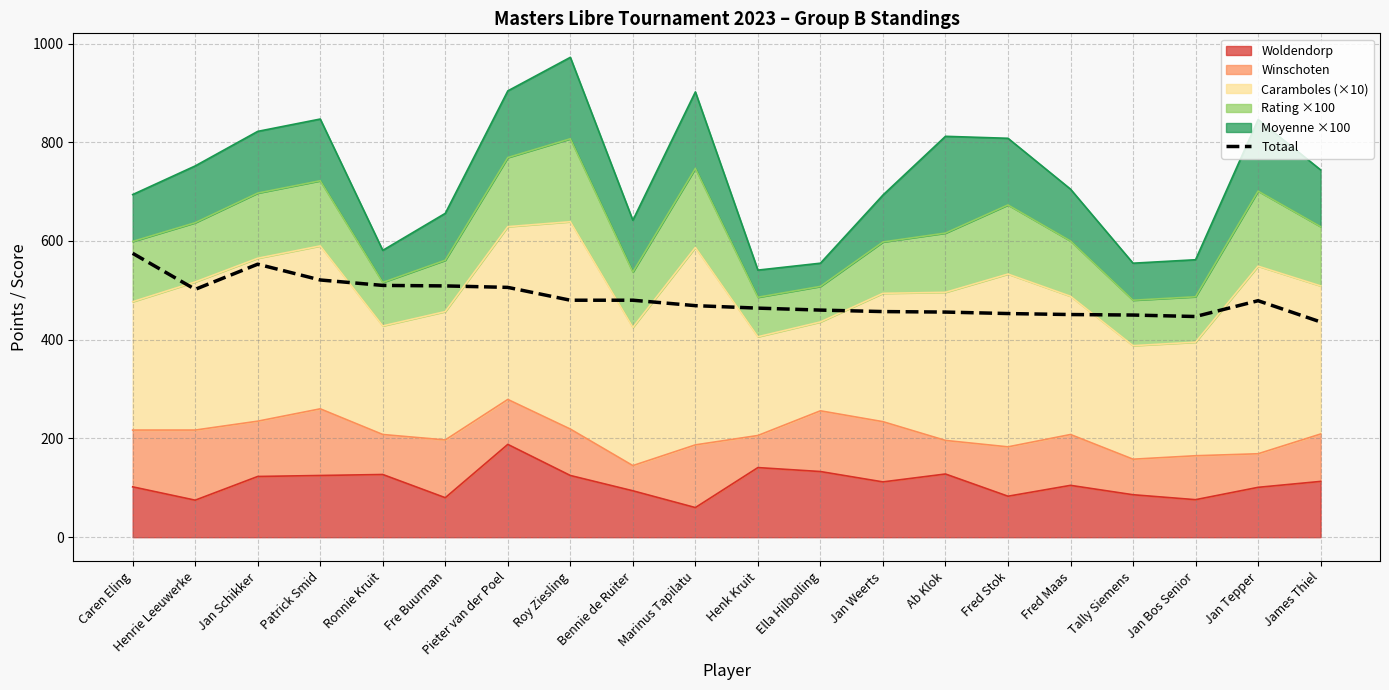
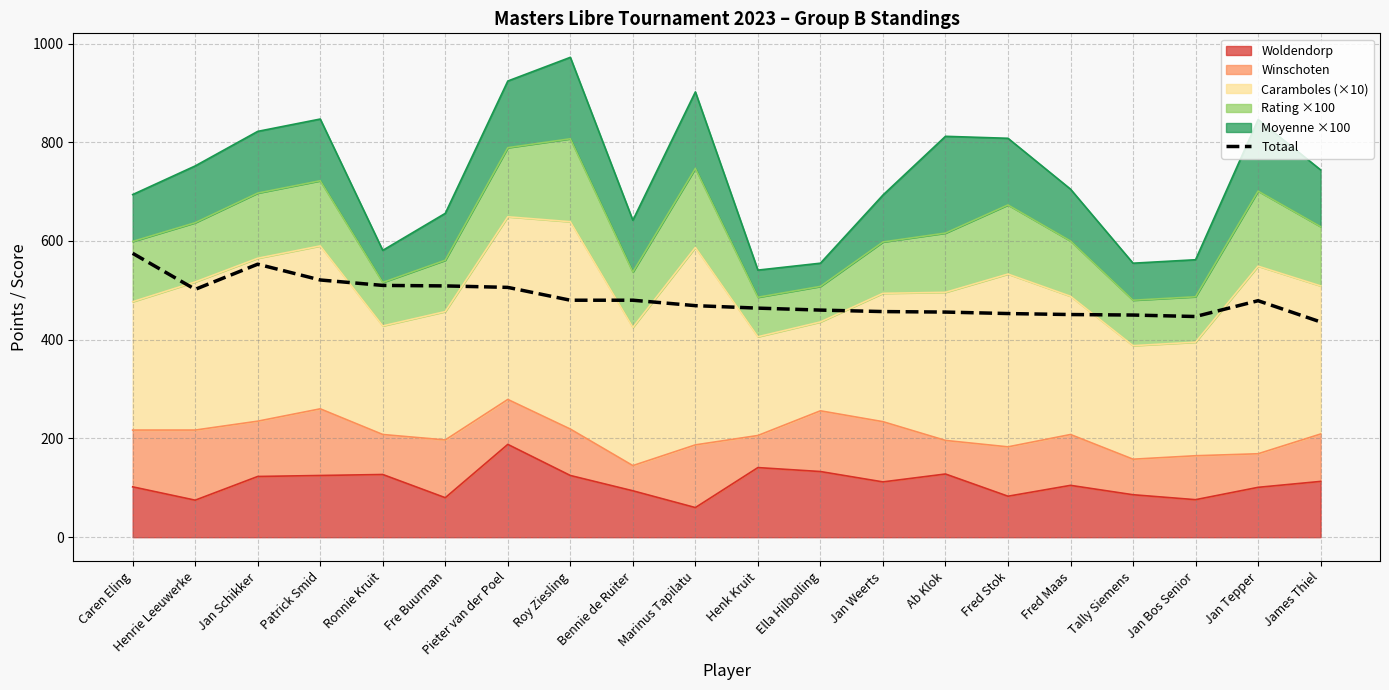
  {
    "Woldendorp": {
      "Caren Eling": 100,
      "Henrie Leeuwerke": 80,
      "Jan Schikker": 120,
      "Patrick Smid": 130,
      "Ronnie Kruit": 130,
      "Fre Buurman": 80,
      "Pieter van der Poel": 190,
      "Roy Ziesling": 130,
      "Bennie de Ruiter": 90,
      "Marinus Tapilatu": 60,
      "Henk Kruit": 140,
      "Ella Hilbolling": 130,
      "Jan Weerts": 110,
      "Ab Klok": 130,
      "Fred Stok": 80,
      "Fred Maas": 110,
      "Tally Siemens": 90,
      "Jan Bos Senior": 80,
      "Jan Tepper": 100,
      "James Thiel": 110
    },
    "Winschoten": {
      "Caren Eling": 120,
      "Henrie Leeuwerke": 140,
      "Jan Schikker": 110,
      "Patrick Smid": 140,
      "Ronnie Kruit": 80,
      "Fre Buurman": 120,
      "Pieter van der Poel": 90,
      "Roy Ziesling": 90,
      "Bennie de Ruiter": 50,
      "Marinus Tapilatu": 130,
      "Henk Kruit": 70,
      "Ella Hilbolling": 120,
      "Jan Weerts": 120,
      "Ab Klok": 70,
      "Fred Stok": 100,
      "Fred Maas": 100,
      "Tally Siemens": 70,
      "Jan Bos Senior": 90,
      "Jan Tepper": 70,
      "James Thiel": 100
    },
    "Caramboles (×10)": {
      "Caren Eling": 260,
      "Henrie Leeuwerke": 300,
      "Jan Schikker": 330,
      "Patrick Smid": 330,
      "Ronnie Kruit": 220,
      "Fre Buurman": 260,
-     "Pieter van der Poel": 350,
+     "Pieter van der Poel": 370,
      "Roy Ziesling": 420,
      "Bennie de Ruiter": 280,
      "Marinus Tapilatu": 400,
      "Henk Kruit": 200,
      "Ella Hilbolling": 180,
      "Jan Weerts": 260,
      "Ab Klok": 300,
      "Fred Stok": 350,
      "Fred Maas": 280,
      "Tally Siemens": 230,
      "Jan Bos Senior": 230,
      "Jan Tepper": 380,
      "James Thiel": 300
    },
    "Rating ×100": {
      "Caren Eling": 120,
      "Henrie Leeuwerke": 120,
      "Jan Schikker": 130,
      "Patrick Smid": 130,
      "Ronnie Kruit": 90,
      "Fre Buurman": 100,
      "Pieter van der Poel": 140,
      "Roy Ziesling": 170,
      "Bennie de Ruiter": 110,
      "Marinus Tapilatu": 160,
      "Henk Kruit": 80,
      "Ella Hilbolling": 70,
      "Jan Weerts": 100,
      "Ab Klok": 120,
      "Fred Stok": 140,
      "Fred Maas": 110,
      "Tally Siemens": 90,
      "Jan Bos Senior": 90,
      "Jan Tepper": 150,
      "James Thiel": 120
    },
    "Moyenne ×100": {
      "Caren Eling": 100,
      "Henrie Leeuwerke": 120,
      "Jan Schikker": 130,
      "Patrick Smid": 130,
      "Ronnie Kruit": 70,
      "Fre Buurman": 100,
      "Pieter van der Poel": 140,
      "Roy Ziesling": 170,
      "Bennie de Ruiter": 110,
      "Marinus Tapilatu": 160,
      "Henk Kruit": 60,
      "Ella Hilbolling": 50,
      "Jan Weerts": 100,
      "Ab Klok": 200,
      "Fred Stok": 140,
      "Fred Maas": 110,
      "Tally Siemens": 80,
      "Jan Bos Senior": 80,
      "James Thiel": 120
    },
    "Totaal": {
      "Caren Eling": 580,
      "Henrie Leeuwerke": 500,
      "Jan Schikker": 550,
      "Patrick Smid": 520,
      "Ronnie Kruit": 510,
      "Fre Buurman": 510,
      "Pieter van der Poel": 510,
      "Roy Ziesling": 480,
      "Bennie de Ruiter": 480,
      "Marinus Tapilatu": 470,
      "Henk Kruit": 460,
      "Ella Hilbolling": 460,
      "Jan Weerts": 460,
      "Ab Klok": 460,
      "Fred Stok": 450,
      "Fred Maas": 450,
      "Tally Siemens": 450,
      "Jan Bos Senior": 450,
      "Jan Tepper": 480,
      "James Thiel": 440
    }
  }
